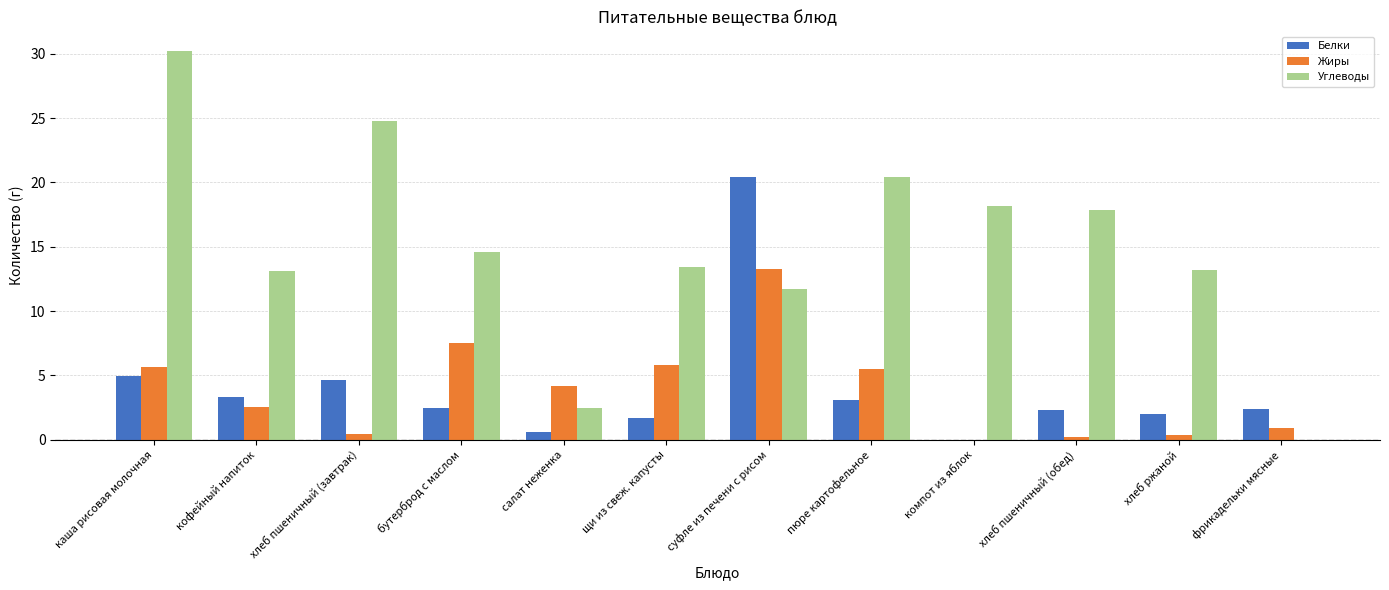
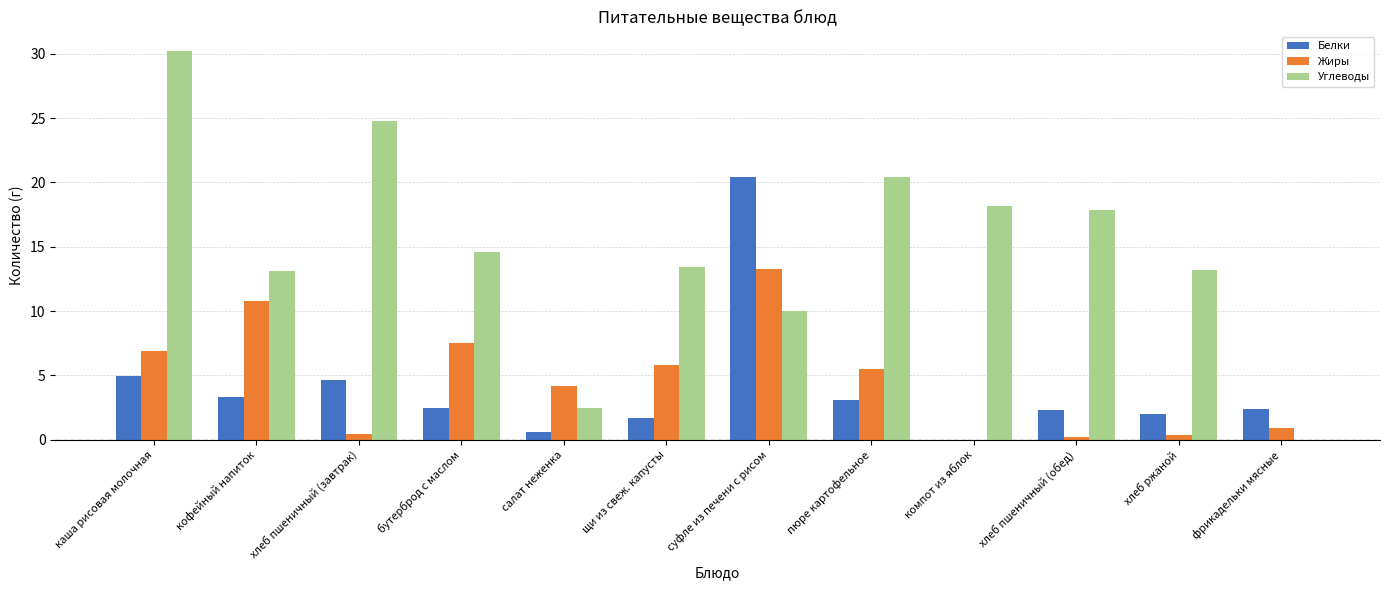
  {
    "Белки": {
      "каша рисовая молочная": 5.0,
      "кофейный напиток": 3.4,
      "хлеб пшеничный (завтрак)": 4.6,
      "бутерброд с маслом": 2.5,
      "салат неженка": 0.6,
      "щи из свеж. капусты": 1.7,
      "суфле из печени с рисом": 20.4,
      "пюре картофельное": 3.1,
      "компот из яблок": 0.0,
      "хлеб пшеничный (обед)": 2.3,
      "хлеб ржаной": 2.0,
      "фрикадельки мясные": 2.4
    },
    "Жиры": {
-     "каша рисовая молочная": 5.7,
-     "кофейный напиток": 2.6,
+     "каша рисовая молочная": 6.9,
+     "кофейный напиток": 10.8,
      "хлеб пшеничный (завтрак)": 0.5,
      "бутерброд с маслом": 7.6,
      "салат неженка": 4.2,
      "щи из свеж. капусты": 5.8,
      "суфле из печени с рисом": 13.3,
      "пюре картофельное": 5.5,
      "компот из яблок": 0.0,
      "хлеб пшеничный (обед)": 0.2,
      "хлеб ржаной": 0.3,
      "фрикадельки мясные": 0.9
    },
    "Углеводы": {
      "каша рисовая молочная": 30.2,
      "кофейный напиток": 13.1,
      "хлеб пшеничный (завтрак)": 24.8,
      "бутерброд с маслом": 14.6,
      "салат неженка": 2.5,
      "щи из свеж. капусты": 13.4,
-     "суфле из печени с рисом": 11.7,
+     "суфле из печени с рисом": 10.0,
      "пюре картофельное": 20.5,
      "компот из яблок": 18.2,
      "хлеб пшеничный (обед)": 17.9,
      "хлеб ржаной": 13.2,
      "фрикадельки мясные": 0.0
    }
  }
